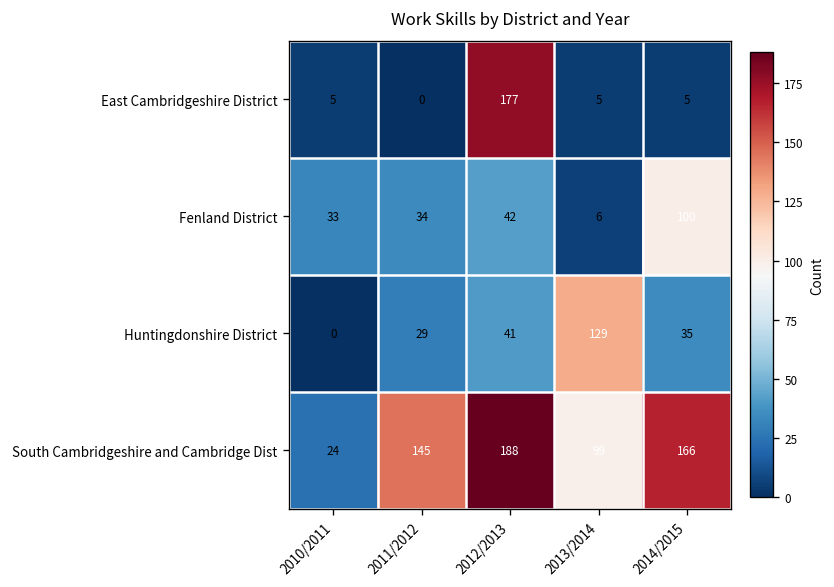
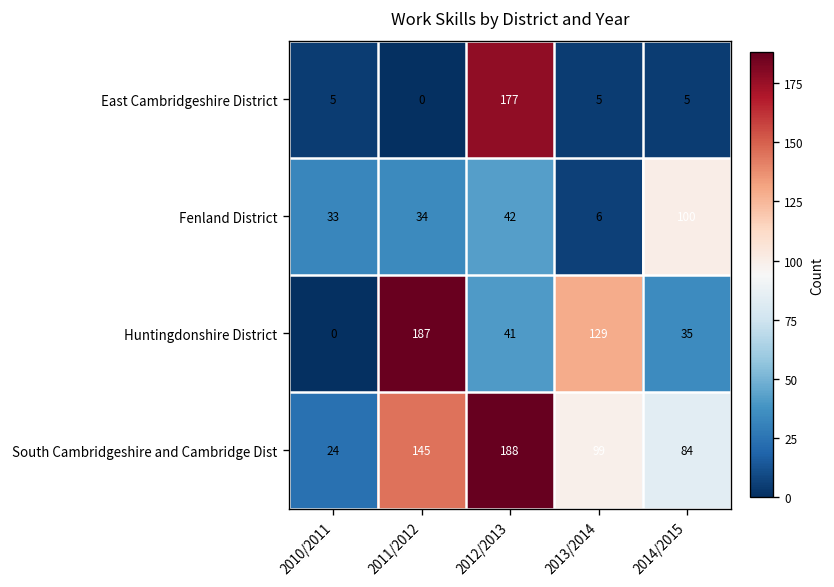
  {
    "East Cambridgeshire District": {
      "2010/2011": 5,
      "2011/2012": 0,
      "2012/2013": 177,
      "2013/2014": 5,
      "2014/2015": 5
    },
    "Fenland District": {
      "2010/2011": 33,
      "2011/2012": 34,
      "2012/2013": 42,
      "2013/2014": 6
    },
    "Huntingdonshire District": {
      "2010/2011": 0,
-     "2011/2012": 29,
+     "2011/2012": 187,
      "2012/2013": 41,
      "2013/2014": 129,
      "2014/2015": 35
    },
    "South Cambridgeshire and Cambridge Dist": {
      "2010/2011": 24,
      "2011/2012": 145,
      "2012/2013": 188,
-     "2014/2015": 166
+     "2014/2015": 84
    }
  }
